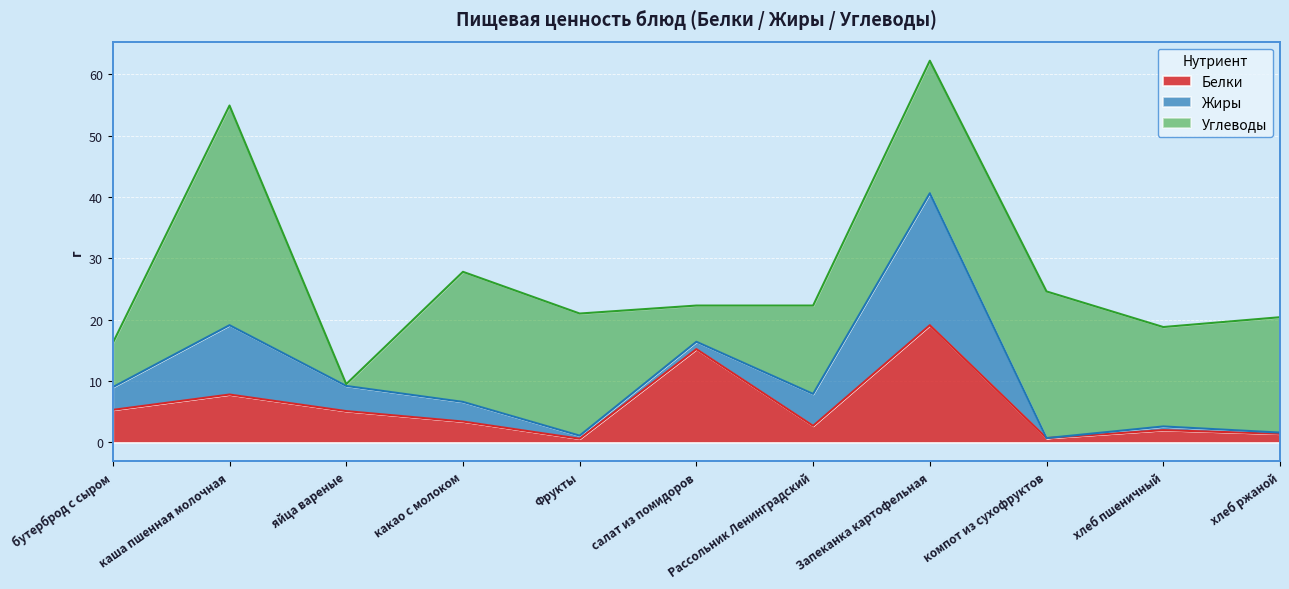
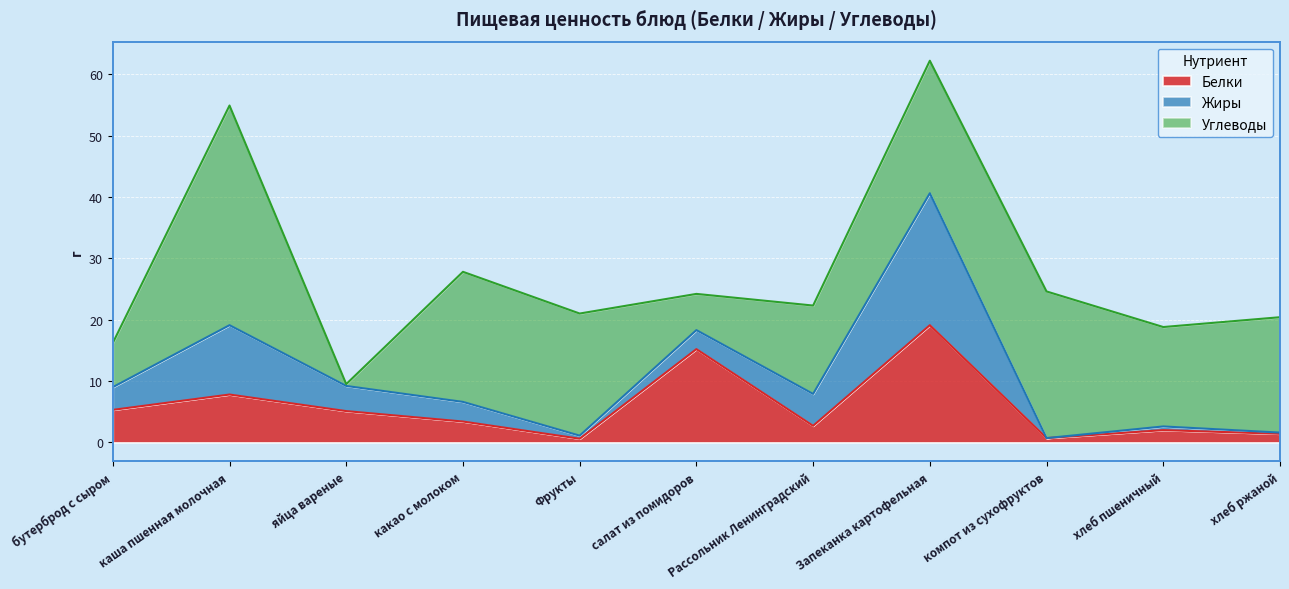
  {
    "Белки": {
      "бутерброд с сыром": 5,
      "каша пшенная молочная": 8,
      "яйца вареные": 5,
      "какао с молоком": 3,
      "Фрукты": 1,
      "салат из помидоров": 15,
      "Рассольник Ленинградский": 3,
      "Запеканка картофельная": 19,
      "хлеб пшеничный": 2
    },
    "Жиры": {
      "бутерброд с сыром": 4,
      "каша пшенная молочная": 11,
      "какао с молоком": 3,
      "Фрукты": 1,
-     "салат из помидоров": 1,
+     "салат из помидоров": 3,
      "Рассольник Ленинградский": 5,
      "Запеканка картофельная": 22,
      "хлеб пшеничный": 1
    },
    "Углеводы": {
      "бутерброд с сыром": 7,
      "каша пшенная молочная": 36,
      "какао с молоком": 21,
      "Фрукты": 20,
      "салат из помидоров": 6,
      "Рассольник Ленинградский": 14,
      "Запеканка картофельная": 22,
      "компот из сухофруктов": 24,
      "хлеб пшеничный": 16,
      "хлеб ржаной": 19
    }
  }
